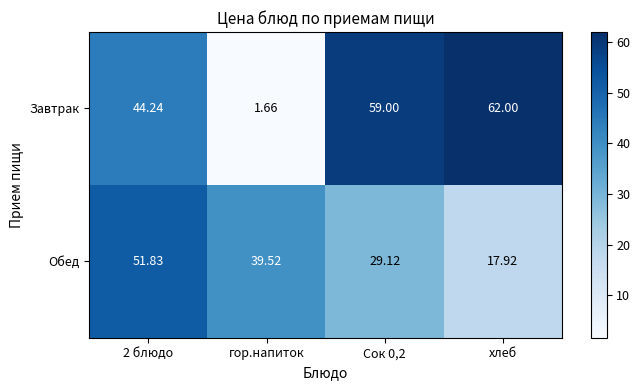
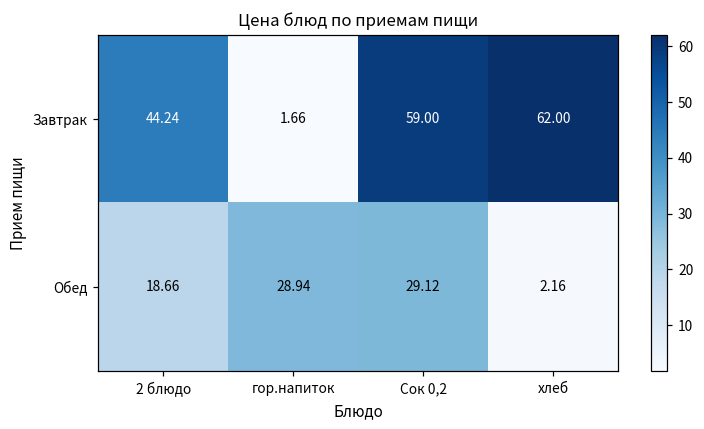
  {
    "Завтрак": {
      "2 блюдо": 44.24,
      "гор.напиток": 1.66,
      "Сок 0,2": 59.00,
      "хлеб": 62.00
    },
    "Обед": {
-     "2 блюдо": 51.83,
-     "гор.напиток": 39.52,
+     "2 блюдо": 18.66,
+     "гор.напиток": 28.94,
      "Сок 0,2": 29.12,
-     "хлеб": 17.92
+     "хлеб": 2.16
    }
  }
